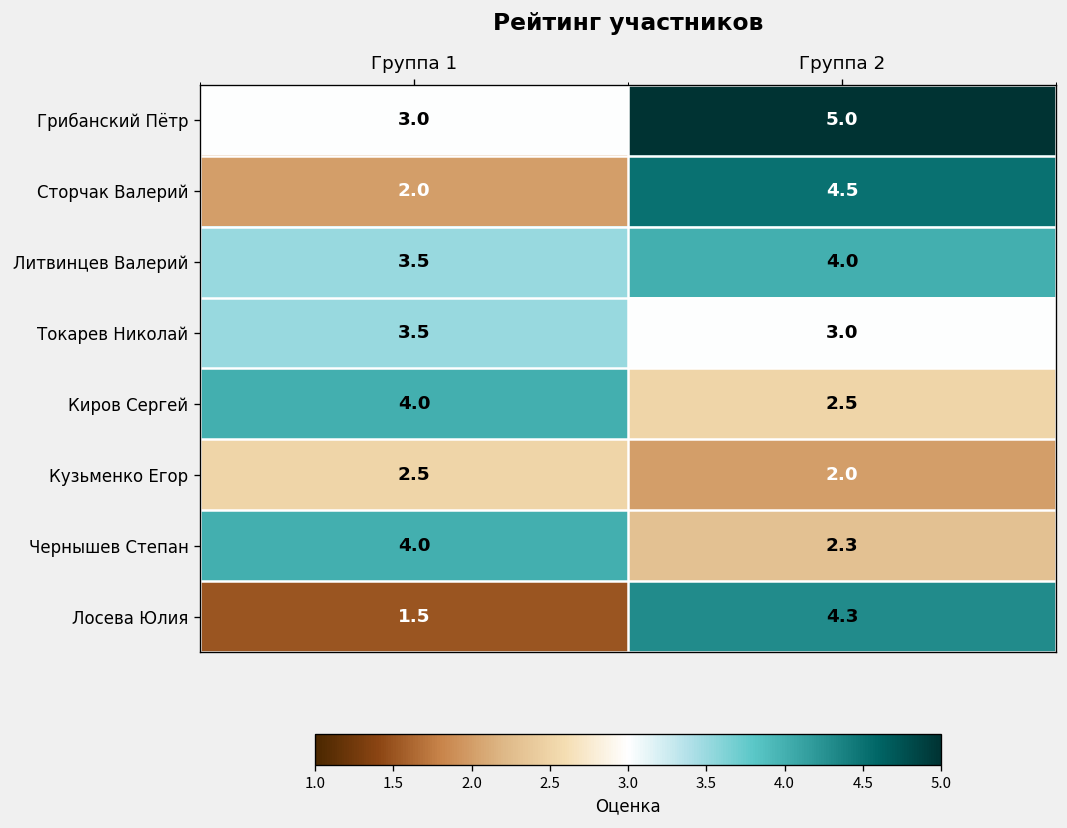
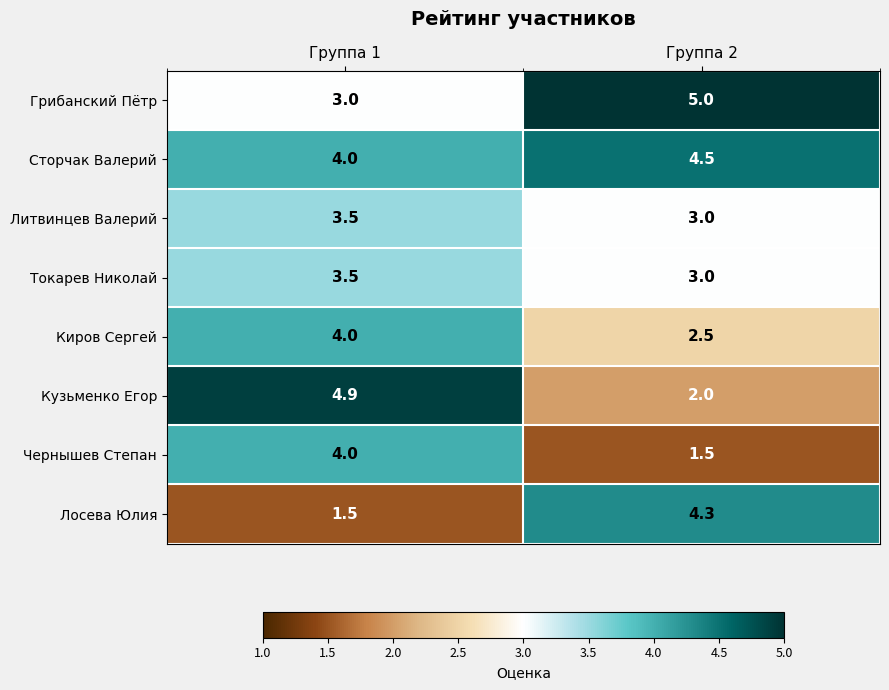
  {
    "Грибанский Пётр": {
      "Группа 1": 3.0,
      "Группа 2": 5.0
    },
    "Сторчак Валерий": {
-     "Группа 1": 2.0,
+     "Группа 1": 4.0,
      "Группа 2": 4.5
    },
    "Литвинцев Валерий": {
      "Группа 1": 3.5,
-     "Группа 2": 4.0
+     "Группа 2": 3.0
    },
    "Токарев Николай": {
      "Группа 1": 3.5,
      "Группа 2": 3.0
    },
    "Киров Сергей": {
      "Группа 1": 4.0,
      "Группа 2": 2.5
    },
    "Кузьменко Егор": {
-     "Группа 1": 2.5,
+     "Группа 1": 4.9,
      "Группа 2": 2.0
    },
    "Чернышев Степан": {
      "Группа 1": 4.0,
-     "Группа 2": 2.3
+     "Группа 2": 1.5
    },
    "Лосева Юлия": {
      "Группа 1": 1.5,
      "Группа 2": 4.3
    }
  }
